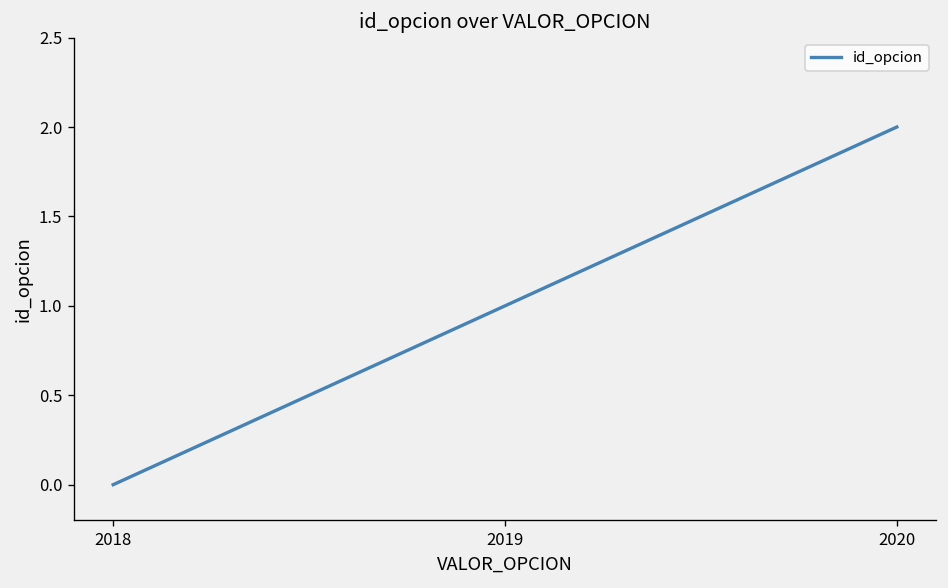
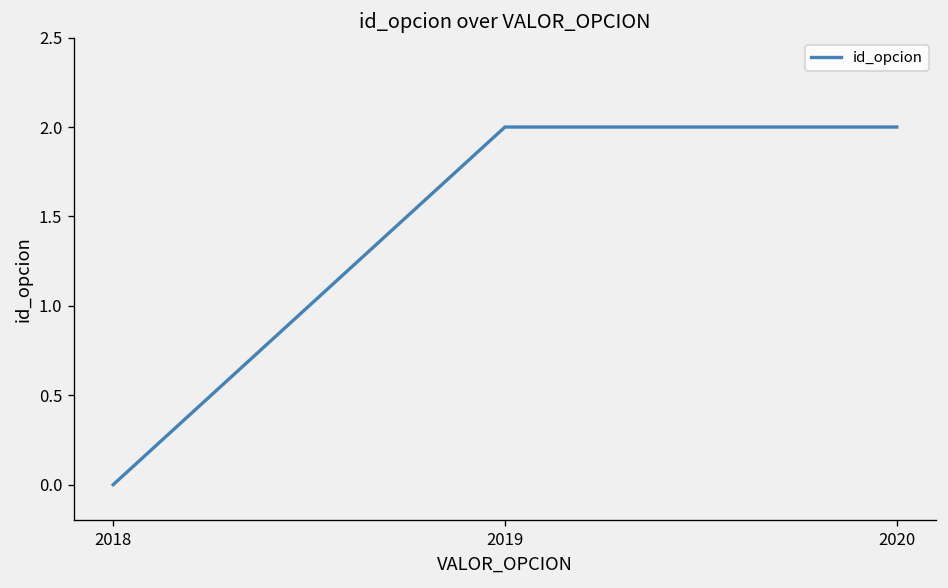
  {
    "2018": 0,
-   "2019": 1,
+   "2019": 2,
    "2020": 2
  }
